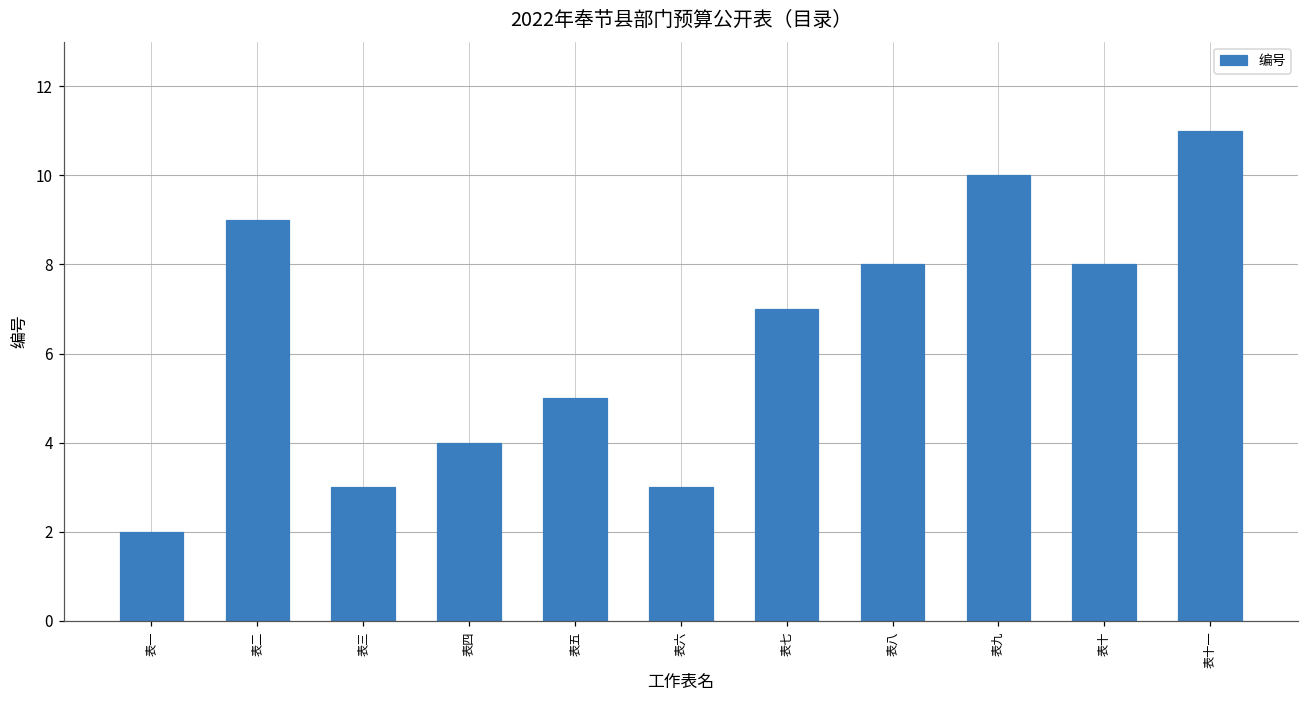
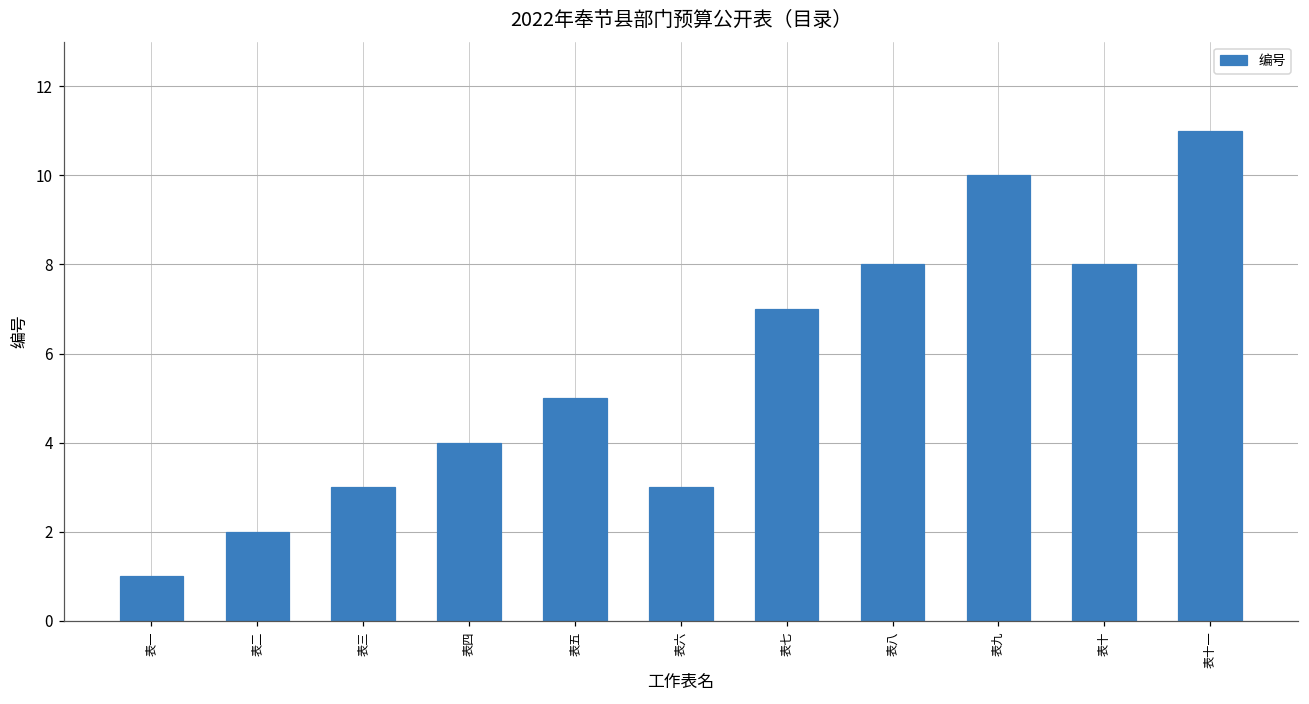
  {
-   "表一": 2,
-   "表二": 9,
+   "表一": 1,
+   "表二": 2,
    "表三": 3,
    "表四": 4,
    "表五": 5,
    "表六": 3,
    "表七": 7,
    "表八": 8,
    "表九": 10,
    "表十": 8,
    "表十一": 11
  }
